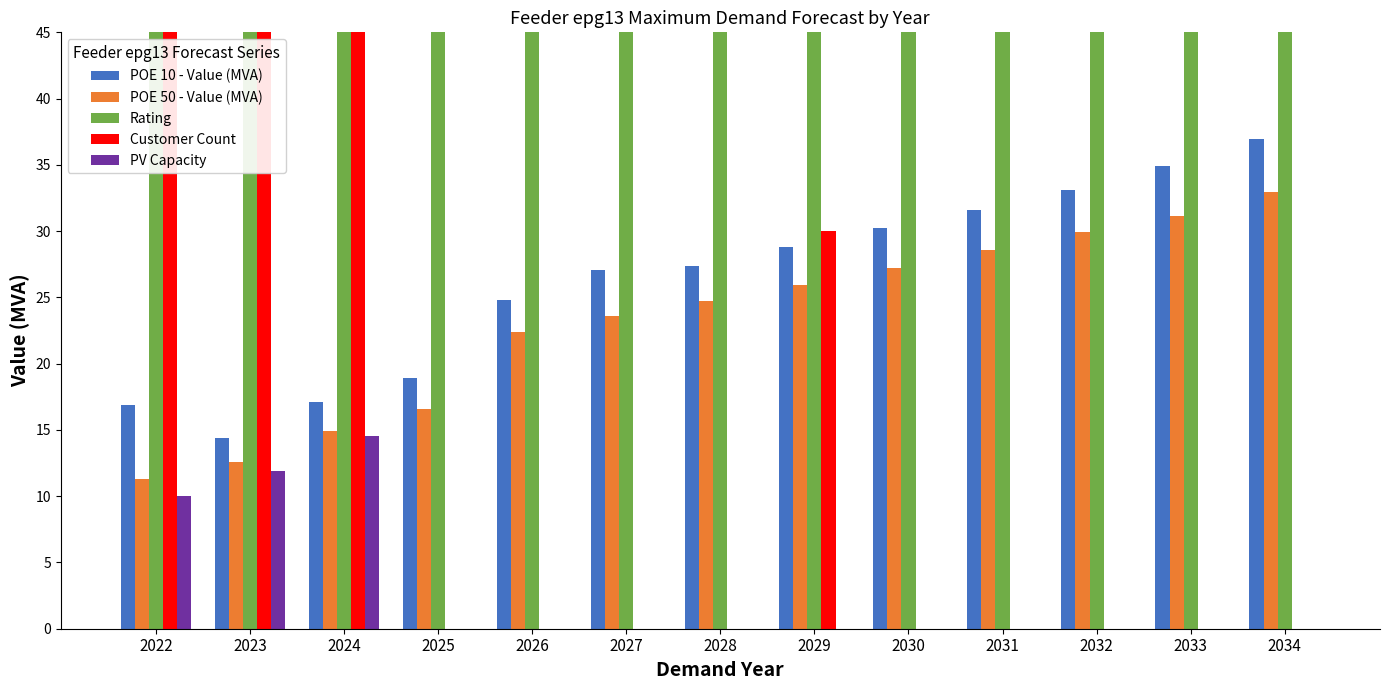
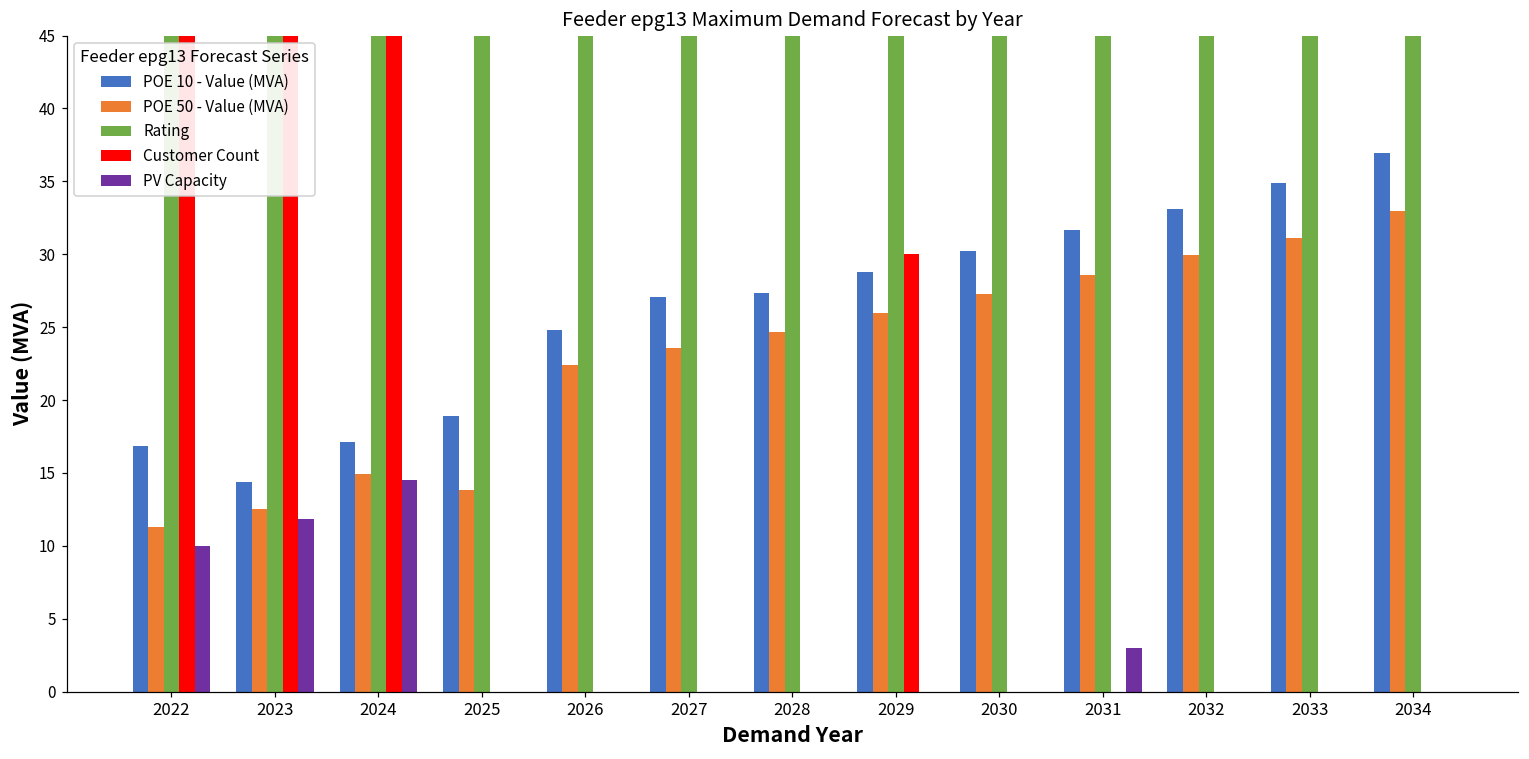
  {
    "POE 10 - Value (MVA)": {
      "2022": 16.9,
      "2023": 14.4,
      "2024": 17.1,
      "2025": 18.9,
      "2026": 24.8,
      "2027": 27.0,
      "2028": 27.4,
      "2029": 28.8,
      "2030": 30.2,
      "2031": 31.6,
      "2032": 33.1,
      "2033": 34.9,
      "2034": 37.0
    },
    "POE 50 - Value (MVA)": {
      "2022": 11.3,
      "2023": 12.5,
      "2024": 15.0,
-     "2025": 16.6,
+     "2025": 13.9,
      "2026": 22.4,
      "2027": 23.6,
      "2028": 24.7,
      "2029": 25.9,
      "2030": 27.2,
      "2031": 28.5,
      "2032": 30.0,
      "2033": 31.1,
      "2034": 33.0
    },
    "Customer Count": {
      "2025": 0.0,
      "2026": 0.0,
      "2027": 0.0,
      "2028": 0.0,
      "2029": 30.0,
      "2030": 0.0,
      "2031": 0.0,
      "2032": 0.0,
      "2033": 0.0,
      "2034": 0.0
    },
    "PV Capacity": {
      "2022": 10,
      "2023": 12,
      "2024": 14.5,
      "2025": 0,
      "2026": 0,
      "2027": 0,
      "2028": 0,
      "2029": 0,
      "2030": 0,
-     "2031": 0,
+     "2031": 3,
      "2032": 0,
      "2033": 0,
      "2034": 0
    }
  }
